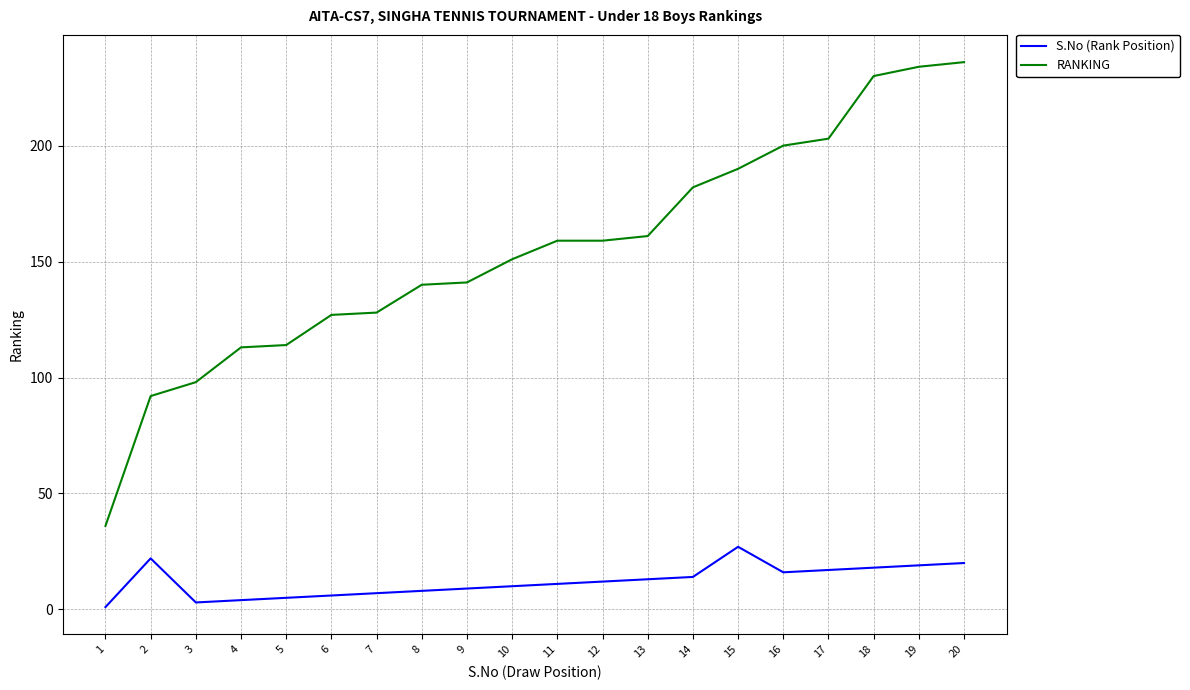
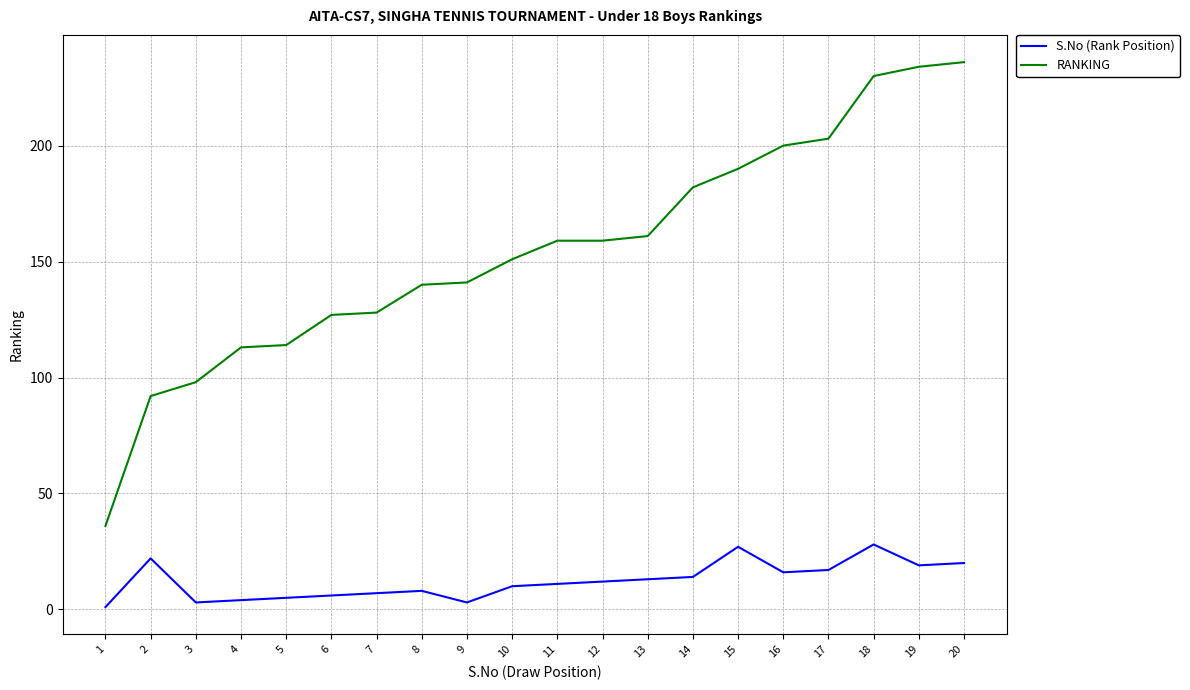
  {
    "S.No (Rank Position)": {
      "1": 1,
      "2": 22,
      "3": 3,
      "4": 4,
      "5": 5,
      "6": 6,
      "7": 7,
      "8": 8,
-     "9": 9,
+     "9": 3,
      "10": 10,
      "11": 11,
      "12": 12,
      "13": 13,
      "14": 14,
      "15": 27,
      "16": 16,
      "17": 17,
-     "18": 18,
+     "18": 28,
      "19": 19,
      "20": 20
    },
    "RANKING": {
      "1": 36,
      "2": 92,
      "3": 98,
      "4": 113,
      "5": 114,
      "6": 127,
      "7": 128,
      "8": 140,
      "9": 141,
      "10": 151,
      "11": 159,
      "12": 159,
      "13": 161,
      "14": 182,
      "15": 190,
      "16": 200,
      "17": 203,
      "18": 230,
      "19": 234,
      "20": 236
    }
  }
